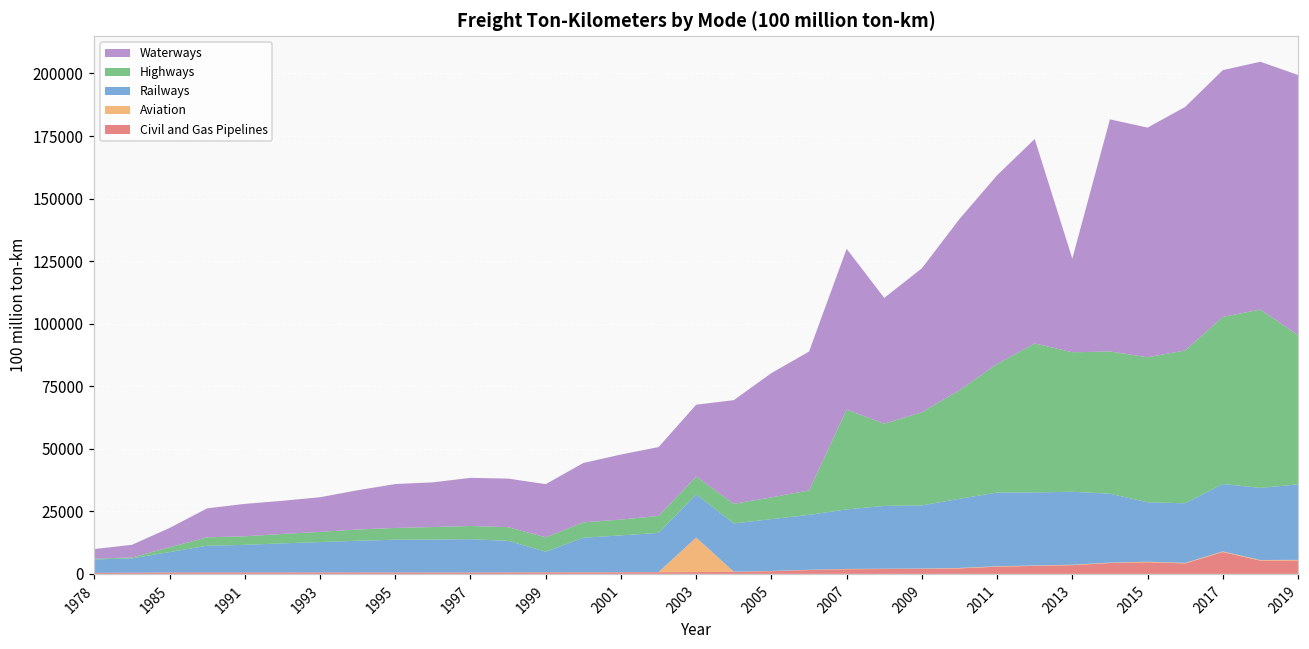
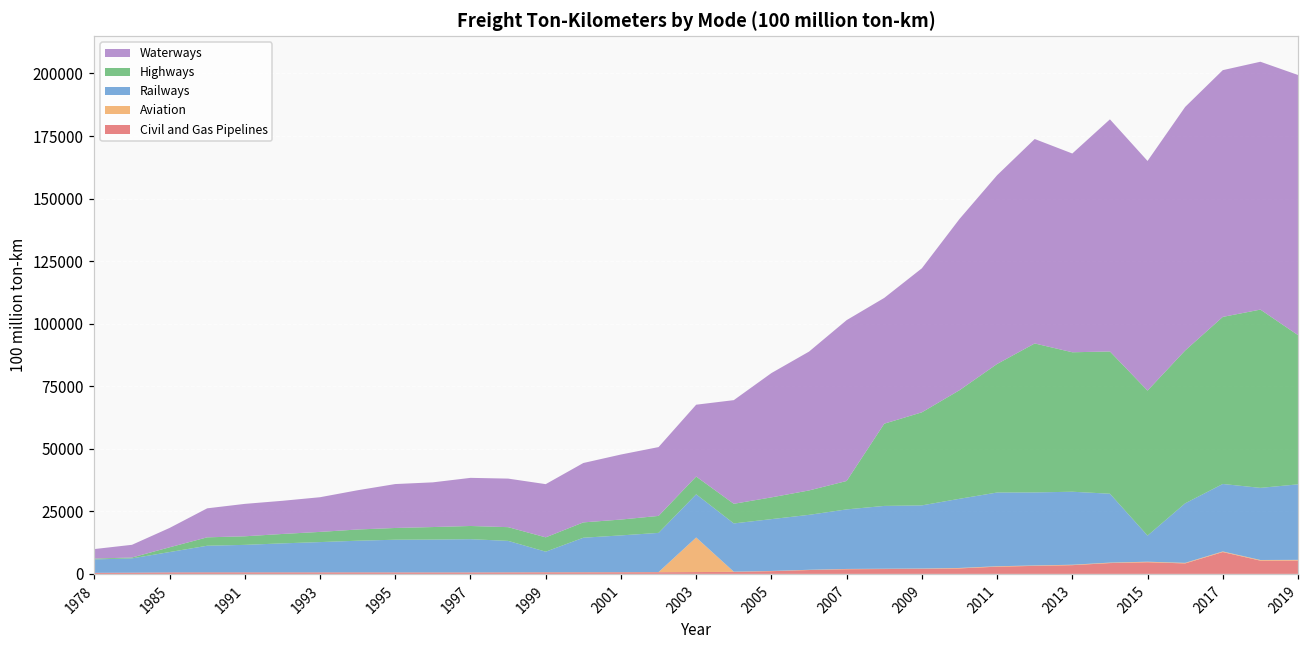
  {
    "Aviation": {
      "2003": 14000
    },
    "Railways": {
      "1985": 8000,
      "1991": 11000,
      "1993": 12000,
      "1995": 13000,
      "1997": 13000,
      "1999": 8000,
      "2001": 15000,
      "2003": 17000,
      "2005": 21000,
      "2007": 24000,
      "2009": 25000,
      "2011": 29000,
      "2013": 29000,
-     "2015": 24000,
+     "2015": 10000,
      "2017": 27000,
      "2019": 30000
    },
    "Highways": {
      "1985": 2000,
      "1991": 3000,
      "1993": 4000,
      "1995": 5000,
      "1997": 5000,
      "1999": 6000,
      "2001": 6000,
      "2003": 7000,
      "2005": 9000,
-     "2007": 40000,
+     "2007": 11000,
      "2009": 37000,
      "2011": 51000,
      "2013": 56000,
      "2015": 58000,
      "2017": 67000,
      "2019": 60000
    },
    "Waterways": {
      "1978": 4000,
      "1985": 8000,
      "1991": 13000,
      "1993": 14000,
      "1995": 18000,
      "1997": 19000,
      "1999": 21000,
      "2001": 26000,
      "2003": 29000,
      "2005": 50000,
      "2007": 64000,
      "2009": 58000,
      "2011": 75000,
-     "2013": 37000,
+     "2013": 79000,
      "2015": 92000,
      "2017": 99000,
      "2019": 104000
    }
  }
